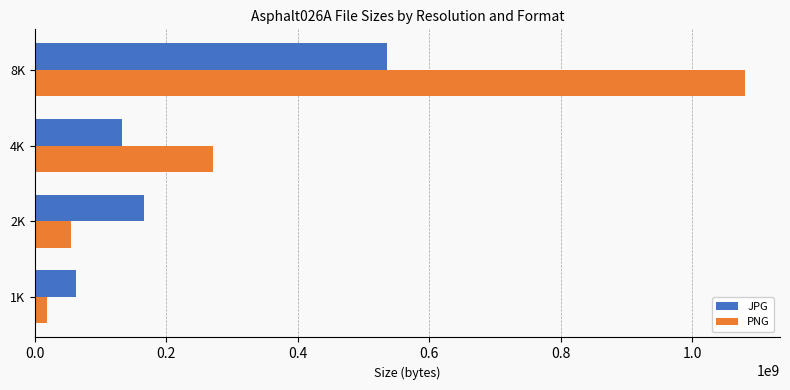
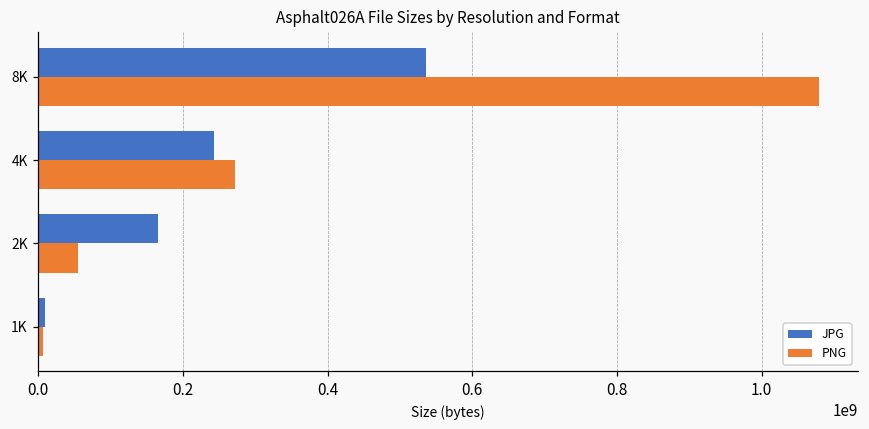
  {
    "JPG": {
      "8K": 540000000,
-     "4K": 130000000,
+     "4K": 240000000,
      "2K": 170000000,
-     "1K": 60000000
+     "1K": 10000000
    },
    "PNG": {
      "8K": 1080000000,
      "4K": 270000000,
      "2K": 60000000,
-     "1K": 20000000
+     "1K": 10000000
    }
  }
